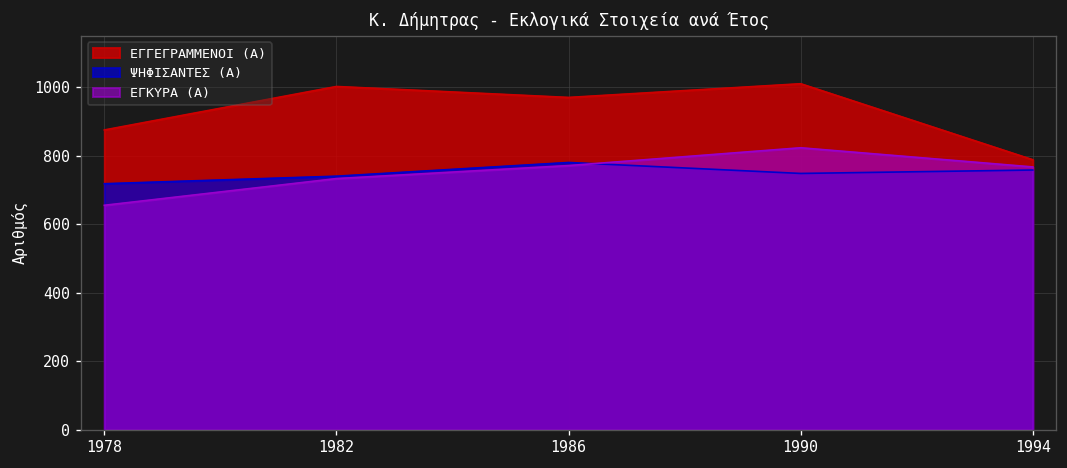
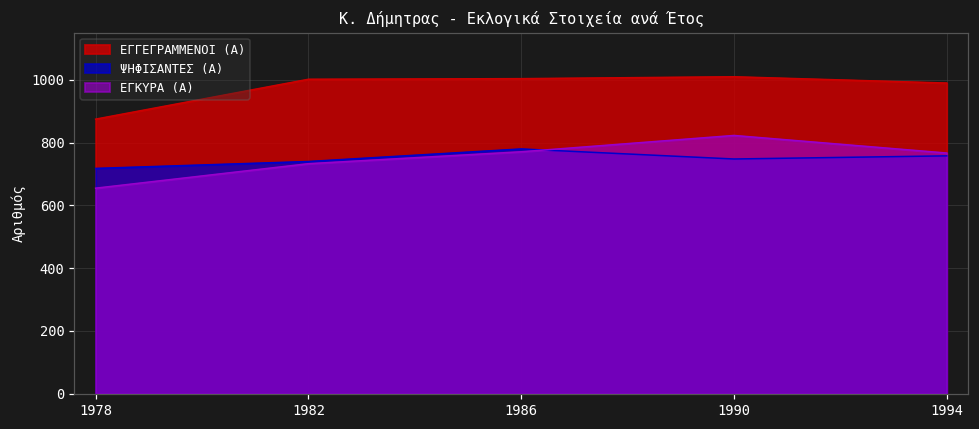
  {
    "ΕΓΓΕΓΡΑΜΜΕΝΟΙ (Α)": {
      "1978": 880,
      "1982": 1000,
-     "1986": 970,
+     "1986": 1000,
      "1990": 1010,
-     "1994": 790
+     "1994": 990
    },
    "ΨΗΦΙΣΑΝΤΕΣ (Α)": {
      "1978": 720,
      "1986": 780,
      "1990": 750,
      "1994": 760
    },
    "ΕΓΚΥΡΑ (Α)": {
      "1978": 660,
      "1986": 770,
      "1990": 820,
      "1994": 770
    }
  }
